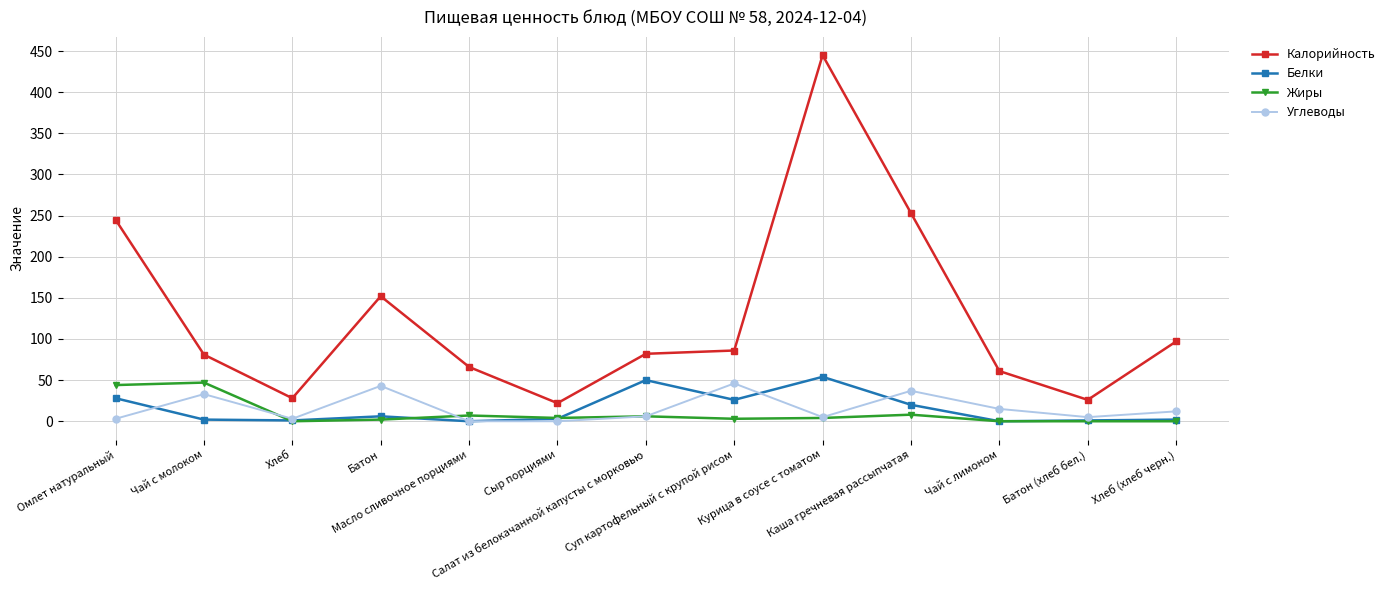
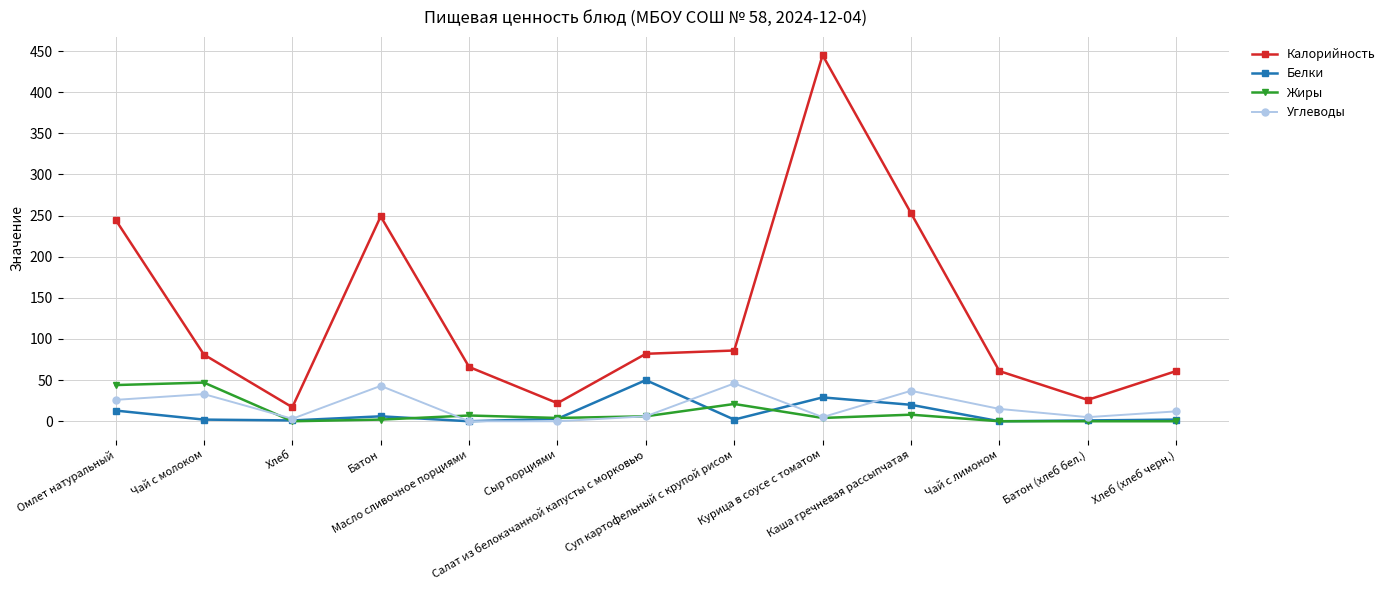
  {
    "Калорийность": {
      "Омлет натуральный": 250,
      "Чай с молоком": 80,
-     "Хлеб": 30,
-     "Батон": 150,
+     "Хлеб": 20,
+     "Батон": 250,
      "Масло сливочное порциями": 70,
      "Сыр порциями": 20,
      "Салат из белокачанной капусты с морковью": 80,
      "Суп картофельный с крупой рисом": 90,
      "Курица в соусе с томатом": 450,
      "Каша гречневая рассыпчатая": 250,
      "Чай с лимоном": 60,
      "Батон (хлеб бел.)": 30,
-     "Хлеб (хлеб черн.)": 100
+     "Хлеб (хлеб черн.)": 60
    },
    "Белки": {
-     "Омлет натуральный": 30,
+     "Омлет натуральный": 10,
      "Чай с молоком": 0,
      "Батон": 10,
      "Салат из белокачанной капусты с морковью": 50,
-     "Суп картофельный с крупой рисом": 30,
-     "Курица в соусе с томатом": 50,
+     "Суп картофельный с крупой рисом": 0,
+     "Курица в соусе с томатом": 30,
      "Каша гречневая рассыпчатая": 20
    },
    "Жиры": {
      "Омлет натуральный": 40,
      "Чай с молоком": 50,
      "Батон": 0,
      "Масло сливочное порциями": 10,
-     "Суп картофельный с крупой рисом": 0,
+     "Суп картофельный с крупой рисом": 20,
      "Каша гречневая рассыпчатая": 10
    },
    "Углеводы": {
-     "Омлет натуральный": 0,
+     "Омлет натуральный": 30,
      "Чай с молоком": 30,
      "Батон": 40,
      "Суп картофельный с крупой рисом": 50,
      "Каша гречневая рассыпчатая": 40,
      "Чай с лимоном": 20,
      "Батон (хлеб бел.)": 10,
      "Хлеб (хлеб черн.)": 10
    }
  }
